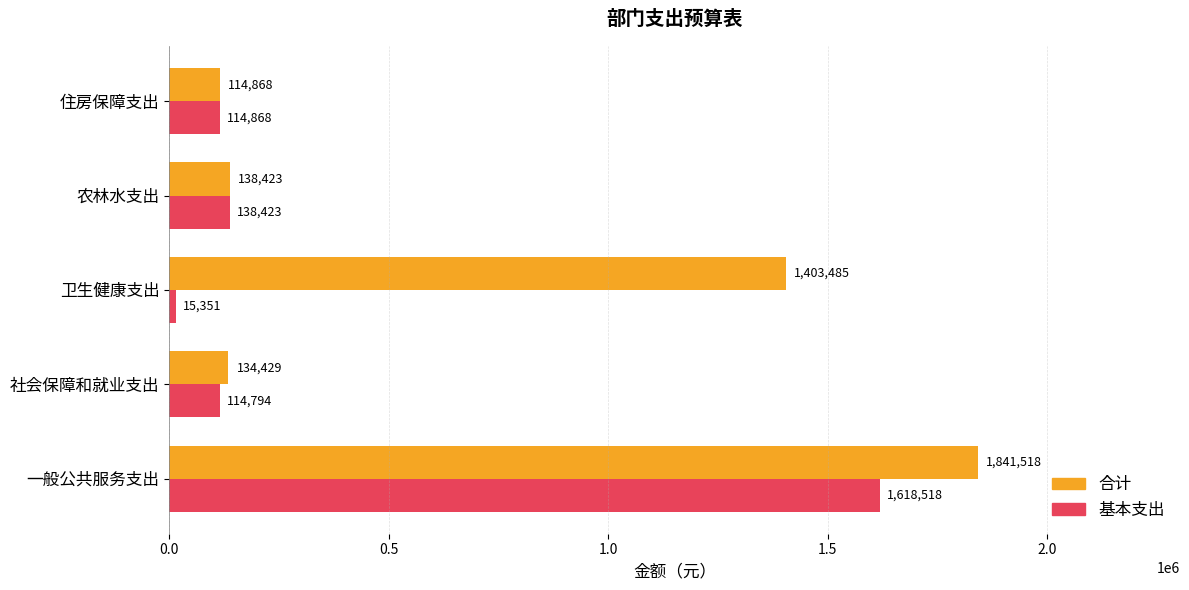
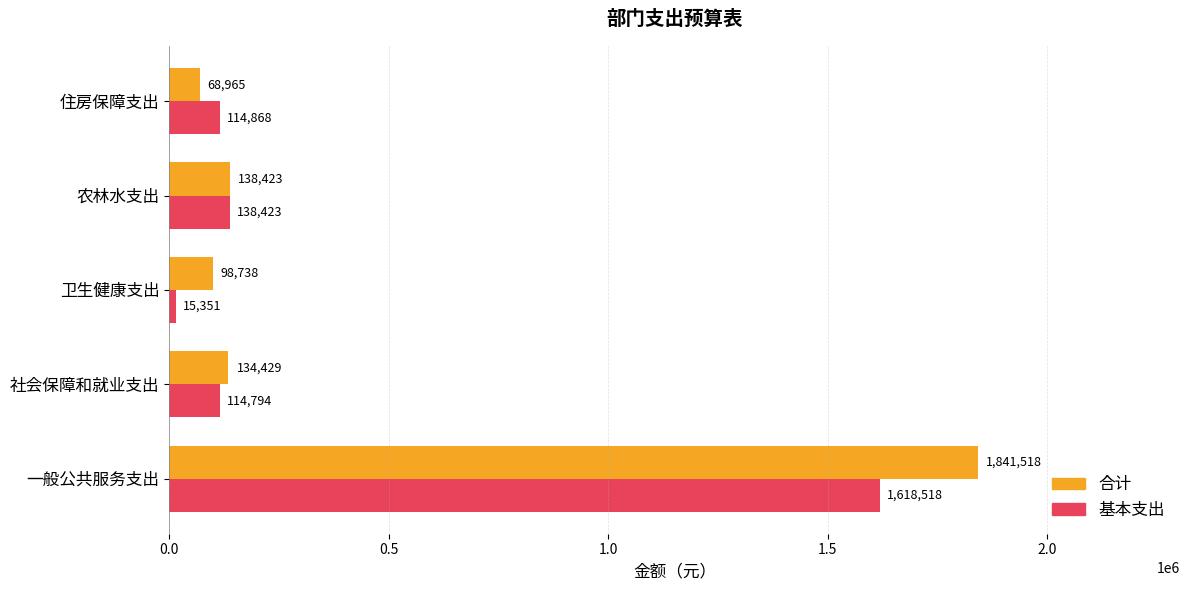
  {
    "合计": {
-     "住房保障支出": "114,868",
+     "住房保障支出": "68,965",
      "农林水支出": "138,423",
-     "卫生健康支出": "1,403,485",
+     "卫生健康支出": "98,738",
      "社会保障和就业支出": "134,429",
      "一般公共服务支出": "1,841,518"
    },
    "基本支出": {
      "住房保障支出": "114,868",
      "农林水支出": "138,423",
      "卫生健康支出": "15,351",
      "社会保障和就业支出": "114,794",
      "一般公共服务支出": "1,618,518"
    }
  }
